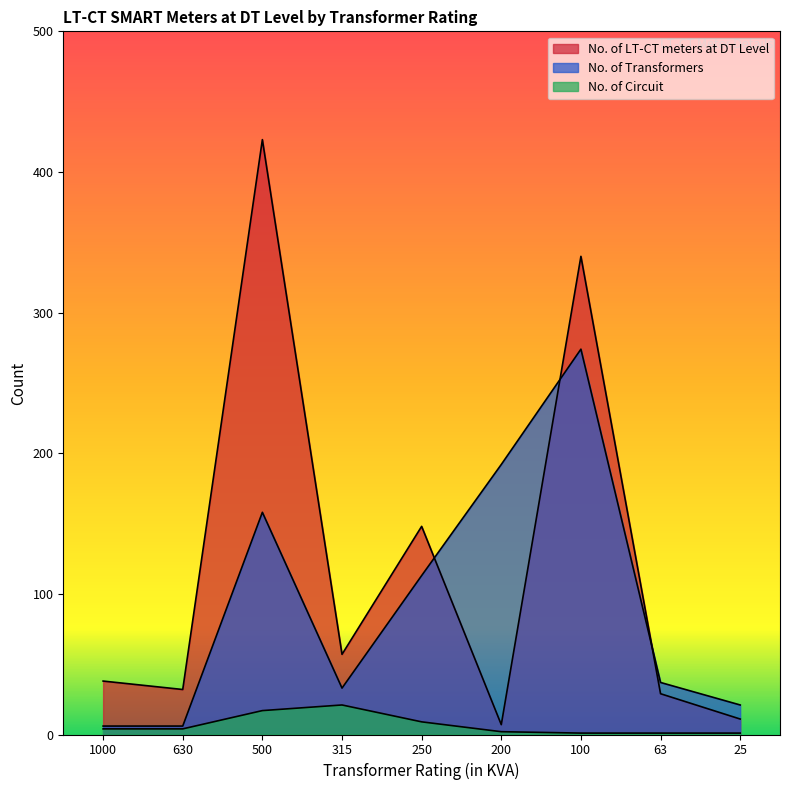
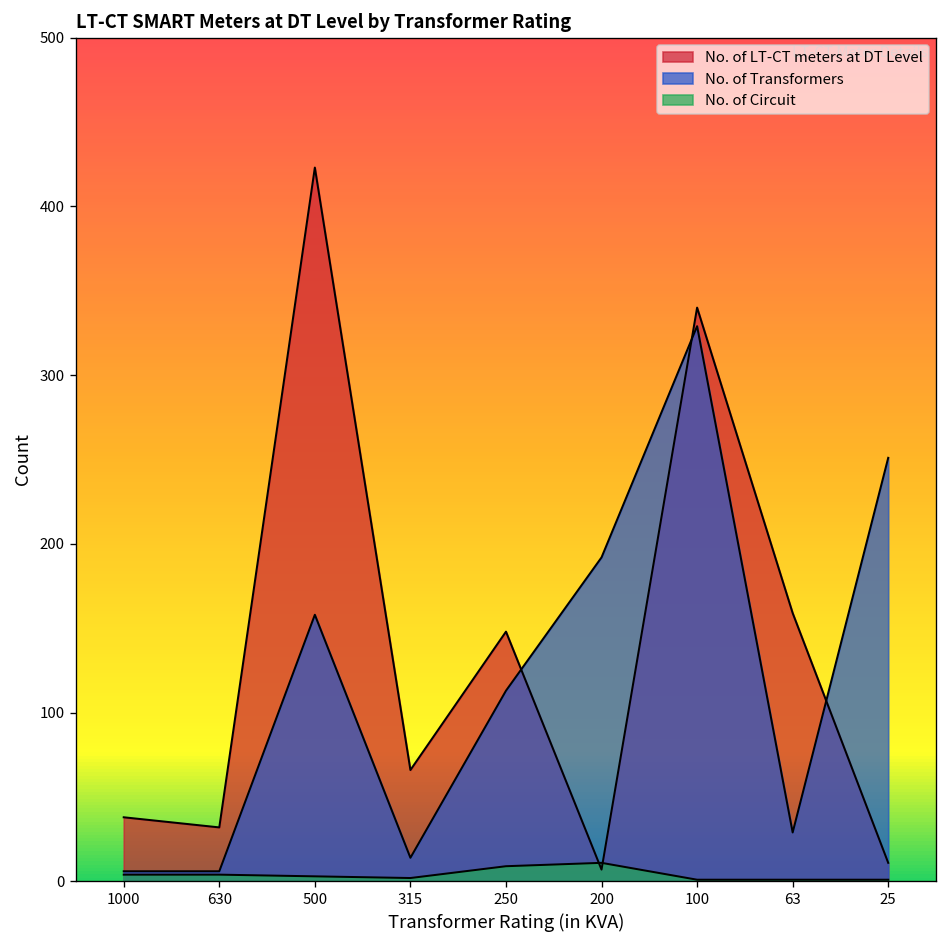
  {
    "No. of LT-CT meters at DT Level": {
      "1000": 38,
      "630": 32,
      "500": 423,
-     "315": 57,
+     "315": 66,
      "250": 148,
      "200": 7,
      "100": 340,
-     "63": 29,
+     "63": 159,
      "25": 11
    },
    "No. of Transformers": {
      "1000": 6,
      "630": 6,
      "500": 158,
-     "315": 33,
+     "315": 14,
      "250": 113,
      "200": 192,
-     "100": 274,
-     "63": 37,
-     "25": 21
+     "100": 329,
+     "63": 29,
+     "25": 251
    },
    "No. of Circuit": {
      "1000": 4,
      "630": 4,
-     "500": 17,
-     "315": 21,
+     "500": 3,
+     "315": 2,
      "250": 9,
-     "200": 2,
+     "200": 11,
      "100": 1,
      "63": 1,
      "25": 1
    }
  }
